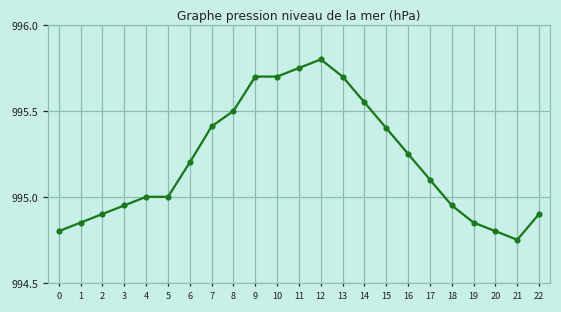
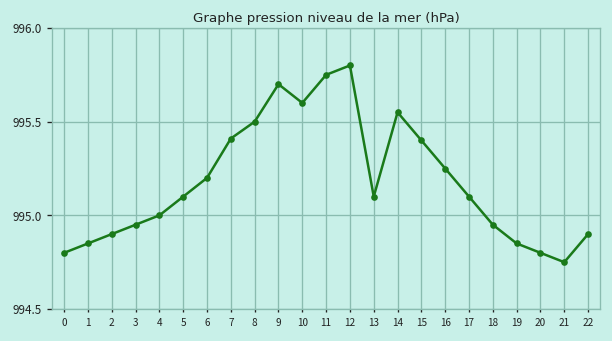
  {
    "0": 994.8,
    "1": 994.85,
    "2": 994.9,
    "3": 994.95,
    "4": 995.0,
-   "5": 995.0,
+   "5": 995.1,
    "6": 995.2,
    "7": 995.4,
    "8": 995.5,
    "9": 995.7,
-   "10": 995.7,
+   "10": 995.6,
    "11": 995.75,
    "12": 995.8,
-   "13": 995.7,
+   "13": 995.1,
    "14": 995.55,
    "15": 995.4,
    "16": 995.25,
    "17": 995.1,
    "18": 994.95,
    "19": 994.85,
    "20": 994.8,
    "21": 994.75,
    "22": 994.9
  }
